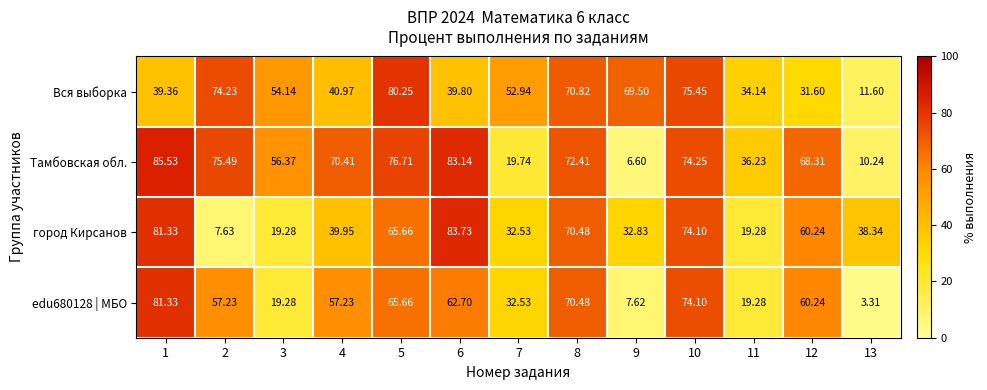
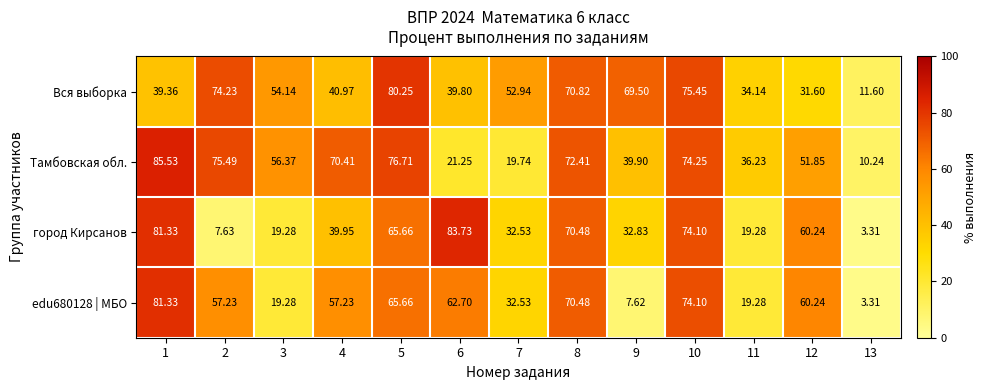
  {
    "Вся выборка": {
      "1": 39.36,
      "2": 74.23,
      "3": 54.14,
      "4": 40.97,
      "5": 80.25,
      "6": 39.80,
      "7": 52.94,
      "8": 70.82,
      "9": 69.50,
      "10": 75.45,
      "11": 34.14,
      "12": 31.60,
      "13": 11.60
    },
    "Тамбовская обл.": {
      "1": 85.53,
      "2": 75.49,
      "3": 56.37,
      "4": 70.41,
      "5": 76.71,
-     "6": 83.14,
+     "6": 21.25,
      "7": 19.74,
      "8": 72.41,
-     "9": 6.60,
+     "9": 39.90,
      "10": 74.25,
      "11": 36.23,
-     "12": 68.31,
+     "12": 51.85,
      "13": 10.24
    },
    "город Кирсанов": {
      "1": 81.33,
      "2": 7.63,
      "3": 19.28,
      "4": 39.95,
      "5": 65.66,
      "6": 83.73,
      "7": 32.53,
      "8": 70.48,
      "9": 32.83,
      "10": 74.10,
      "11": 19.28,
      "12": 60.24,
-     "13": 38.34
+     "13": 3.31
    },
    "edu680128 | МБО": {
      "1": 81.33,
      "2": 57.23,
      "3": 19.28,
      "4": 57.23,
      "5": 65.66,
      "6": 62.70,
      "7": 32.53,
      "8": 70.48,
      "9": 7.62,
      "10": 74.10,
      "11": 19.28,
      "12": 60.24,
      "13": 3.31
    }
  }
